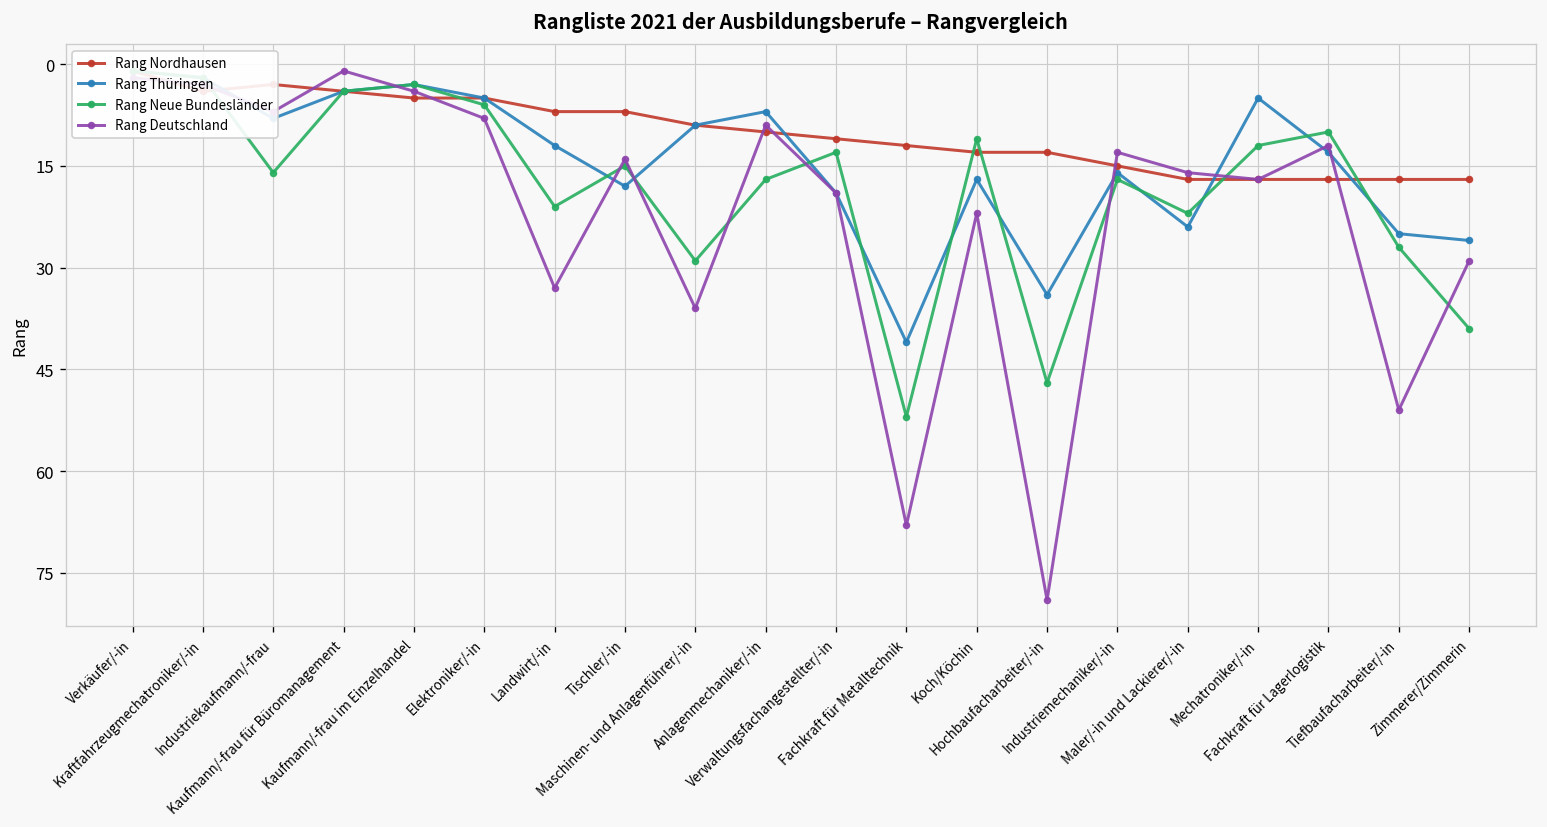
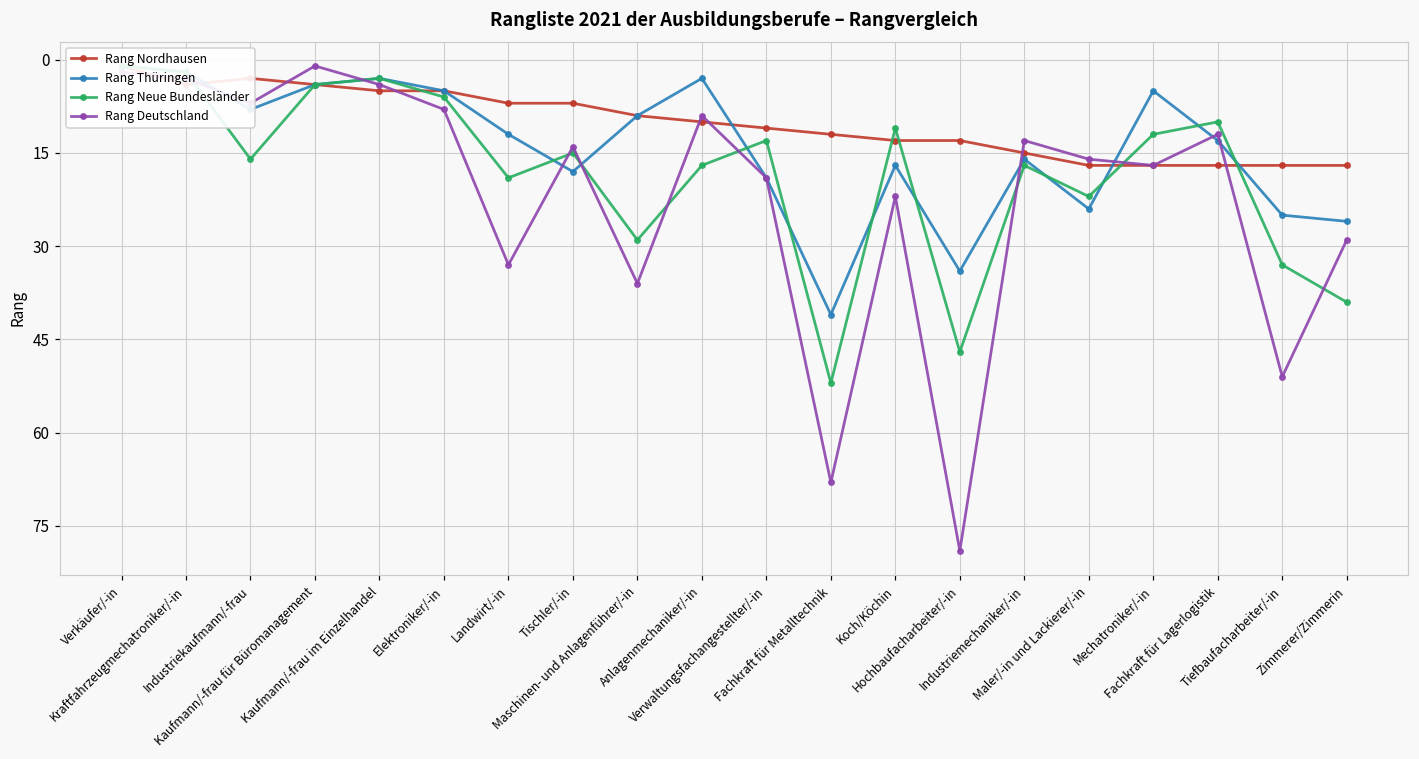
  {
    "Rang Nordhausen": {
      "Kaufmann/-frau im Einzelhandel": 5,
      "Landwirt/-in": 7,
      "Tischler/-in": 7,
      "Anlagenmechaniker/-in": 10,
      "Verwaltungsfachangestellter/-in": 11,
      "Fachkraft für Metalltechnik": 12,
      "Koch/Köchin": 13,
      "Hochbaufacharbeiter/-in": 13,
      "Industriemechaniker/-in": 15,
      "Maler/-in und Lackierer/-in": 17,
      "Fachkraft für Lagerlogistik": 17,
      "Tiefbaufacharbeiter/-in": 17,
      "Zimmerer/Zimmerin": 17
    },
    "Rang Thüringen": {
      "Landwirt/-in": 12,
      "Tischler/-in": 18,
-     "Anlagenmechaniker/-in": 7,
+     "Anlagenmechaniker/-in": 3,
      "Fachkraft für Metalltechnik": 41,
      "Koch/Köchin": 17,
      "Hochbaufacharbeiter/-in": 34,
      "Industriemechaniker/-in": 16,
      "Maler/-in und Lackierer/-in": 24,
      "Mechatroniker/-in": 5,
      "Fachkraft für Lagerlogistik": 13,
      "Tiefbaufacharbeiter/-in": 25,
      "Zimmerer/Zimmerin": 26
    },
    "Rang Neue Bundesländer": {
      "Industriekaufmann/-frau": 16,
      "Elektroniker/-in": 6,
-     "Landwirt/-in": 21,
+     "Landwirt/-in": 19,
      "Tischler/-in": 15,
      "Maschinen- und Anlagenführer/-in": 29,
      "Anlagenmechaniker/-in": 17,
      "Verwaltungsfachangestellter/-in": 13,
      "Fachkraft für Metalltechnik": 52,
      "Koch/Köchin": 11,
      "Hochbaufacharbeiter/-in": 47,
      "Industriemechaniker/-in": 17,
      "Maler/-in und Lackierer/-in": 22,
      "Mechatroniker/-in": 12,
      "Fachkraft für Lagerlogistik": 10,
-     "Tiefbaufacharbeiter/-in": 27,
+     "Tiefbaufacharbeiter/-in": 33,
      "Zimmerer/Zimmerin": 39
    },
    "Rang Deutschland": {
      "Kaufmann/-frau für Büromanagement": 1,
      "Kaufmann/-frau im Einzelhandel": 4,
      "Elektroniker/-in": 8,
      "Landwirt/-in": 33,
      "Tischler/-in": 14,
      "Maschinen- und Anlagenführer/-in": 36,
      "Anlagenmechaniker/-in": 9,
      "Fachkraft für Metalltechnik": 68,
      "Koch/Köchin": 22,
      "Hochbaufacharbeiter/-in": 79,
      "Industriemechaniker/-in": 13,
      "Maler/-in und Lackierer/-in": 16,
      "Fachkraft für Lagerlogistik": 12,
      "Tiefbaufacharbeiter/-in": 51,
      "Zimmerer/Zimmerin": 29
    }
  }
